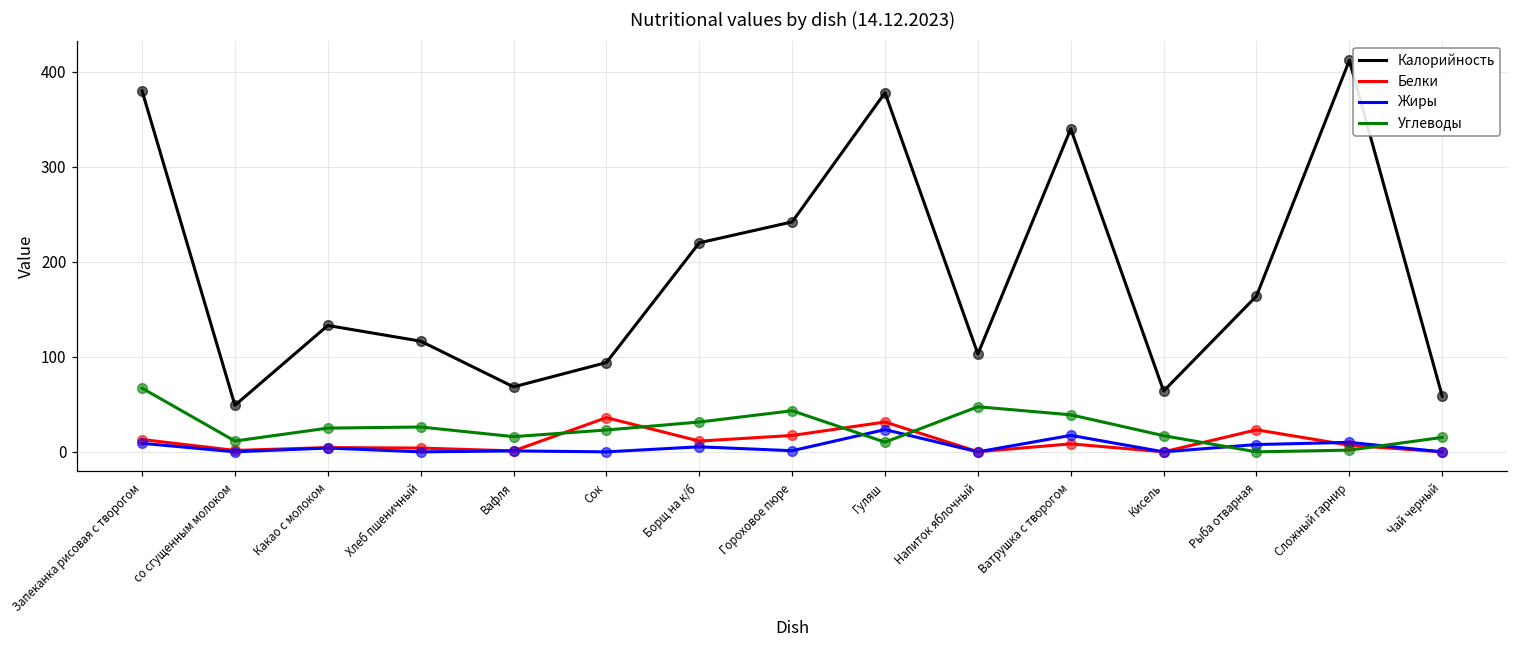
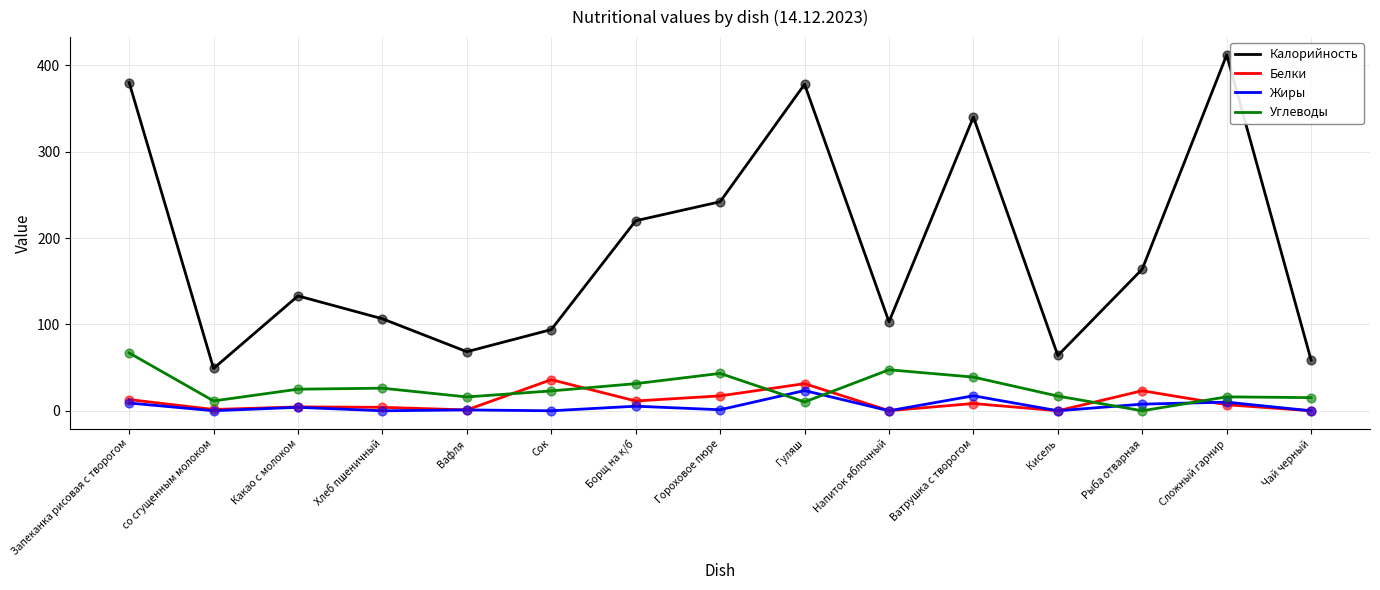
  {
    "Калорийность": {
      "Запеканка рисовая с творогом": 380,
      "со сгущенным молоком": 50,
      "Какао с молоком": 130,
-     "Хлеб пшеничный": 120,
+     "Хлеб пшеничный": 110,
      "Вафля": 70,
      "Сок": 90,
      "Борщ на к/б": 220,
      "Гороховое пюре": 240,
      "Гуляш": 380,
      "Напиток яблочный": 100,
      "Ватрушка с творогом": 340,
      "Кисель": 60,
      "Рыба отварная": 160,
      "Сложный гарнир": 410,
      "Чай черный": 60
    },
    "Белки": {
      "Запеканка рисовая с творогом": 10,
      "Хлеб пшеничный": 0,
      "Сок": 40,
      "Борщ на к/б": 10,
      "Гороховое пюре": 20,
      "Гуляш": 30,
      "Ватрушка с творогом": 10,
      "Рыба отварная": 20,
      "Сложный гарнир": 10
    },
    "Жиры": {
      "Запеканка рисовая с творогом": 10,
      "Хлеб пшеничный": 0,
      "Сок": 0,
      "Борщ на к/б": 10,
      "Гороховое пюре": 0,
      "Гуляш": 20,
      "Ватрушка с творогом": 20,
      "Рыба отварная": 10,
      "Сложный гарнир": 10
    },
    "Углеводы": {
      "Запеканка рисовая с творогом": 70,
      "со сгущенным молоком": 10,
      "Какао с молоком": 30,
      "Хлеб пшеничный": 30,
      "Вафля": 20,
      "Сок": 20,
      "Борщ на к/б": 30,
      "Гороховое пюре": 40,
      "Гуляш": 10,
      "Напиток яблочный": 50,
      "Ватрушка с творогом": 40,
      "Кисель": 20,
      "Рыба отварная": 0,
-     "Сложный гарнир": 0,
+     "Сложный гарнир": 20,
      "Чай черный": 20
    }
  }
